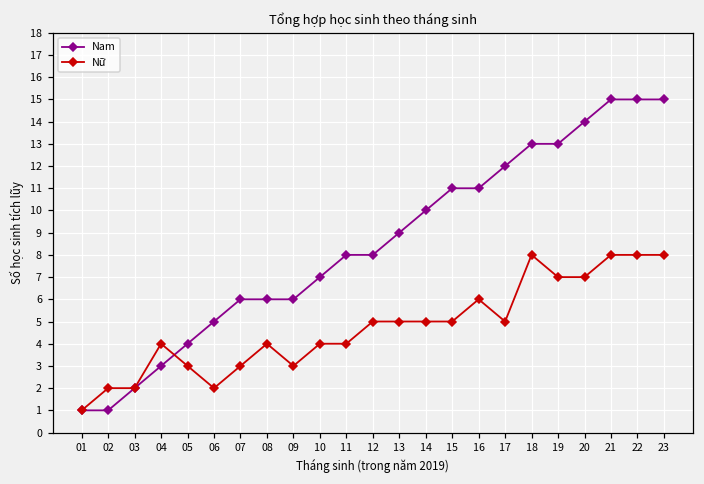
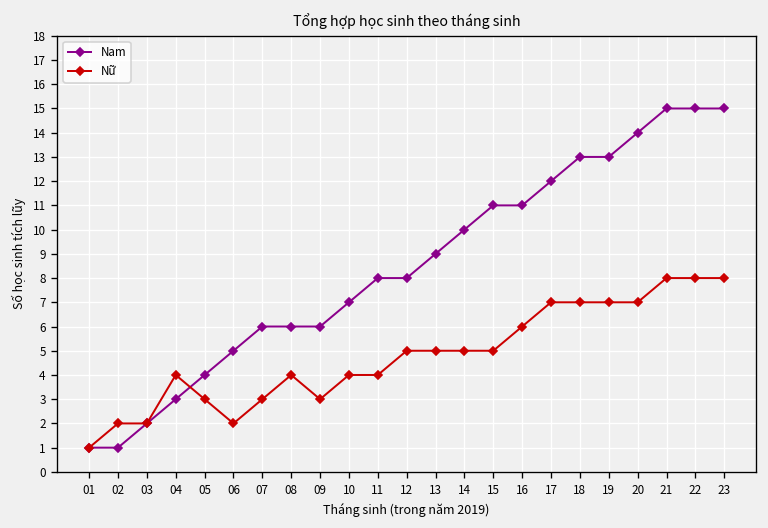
  {
    "Nam": {
      "02": 1,
      "04": 3,
      "05": 4,
      "06": 5,
      "07": 6,
      "08": 6,
      "09": 6,
      "10": 7,
      "11": 8,
      "12": 8,
      "13": 9,
      "14": 10,
      "15": 11,
      "16": 11,
      "17": 12,
      "18": 13,
      "19": 13,
      "20": 14,
      "21": 15,
      "22": 15,
      "23": 15
    },
    "Nữ": {
      "02": 2,
      "04": 4,
      "05": 3,
      "06": 2,
      "07": 3,
      "08": 4,
      "09": 3,
      "10": 4,
      "11": 4,
      "12": 5,
      "13": 5,
      "14": 5,
      "15": 5,
      "16": 6,
-     "17": 5,
-     "18": 8,
+     "17": 7,
+     "18": 7,
      "19": 7,
      "20": 7,
      "21": 8,
      "22": 8,
      "23": 8
    }
  }
